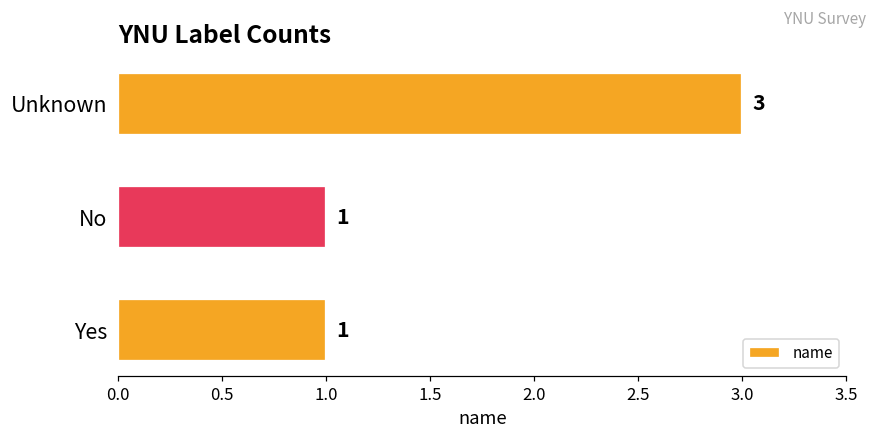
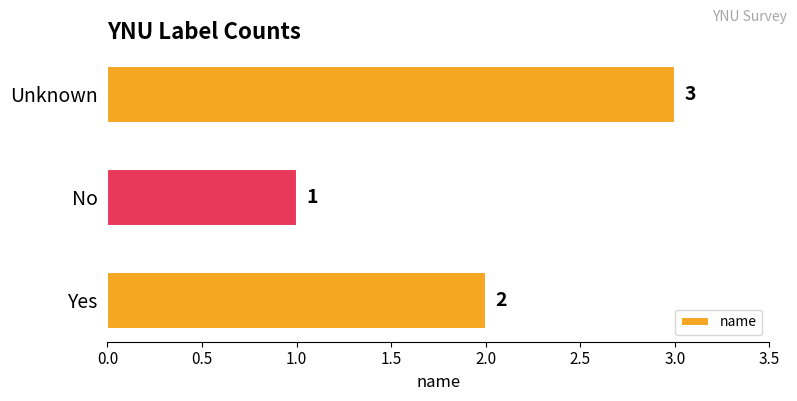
  {
    "Unknown": 3,
    "No": 1,
-   "Yes": 1
+   "Yes": 2
  }
